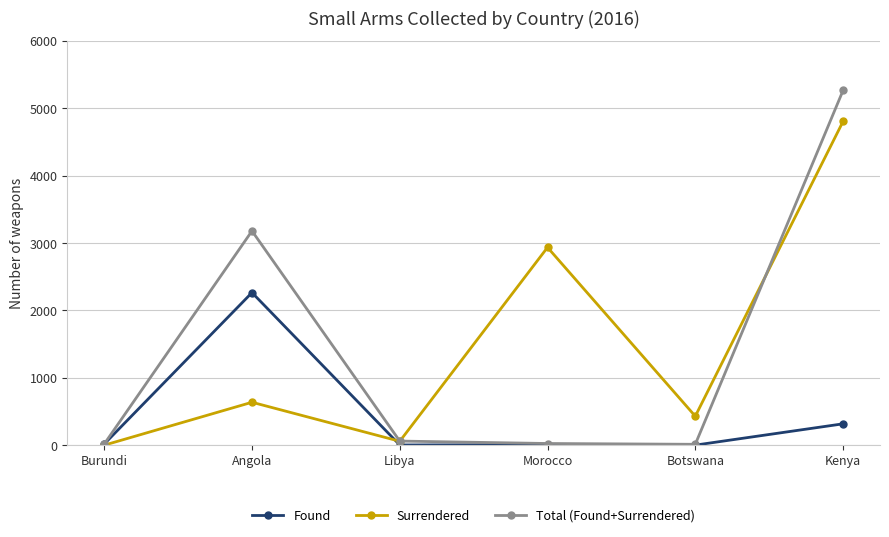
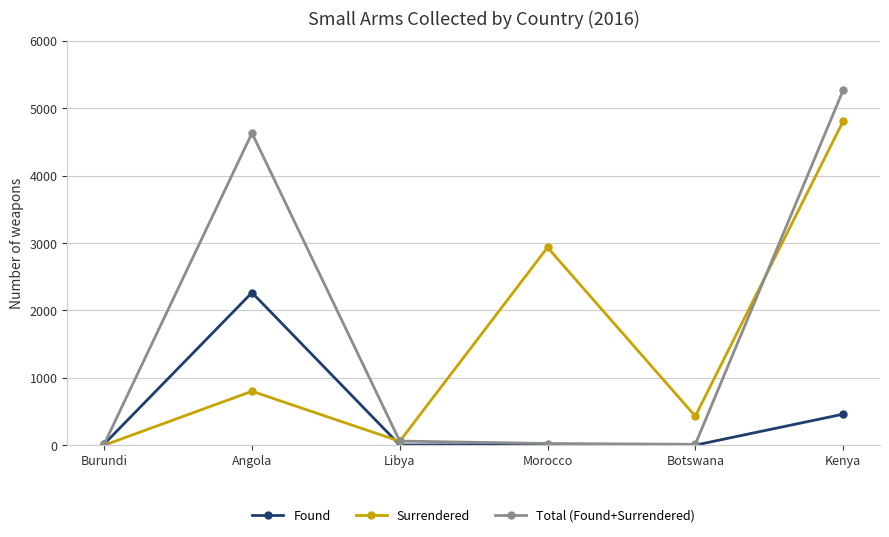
  {
    "Found": {
      "Angola": 2300,
      "Libya": 0,
-     "Kenya": 300
+     "Kenya": 500
    },
    "Surrendered": {
-     "Angola": 600,
+     "Angola": 800,
      "Morocco": 2900,
      "Botswana": 400,
      "Kenya": 4800
    },
    "Total (Found+Surrendered)": {
-     "Angola": 3200,
+     "Angola": 4600,
      "Kenya": 5300
    }
  }
